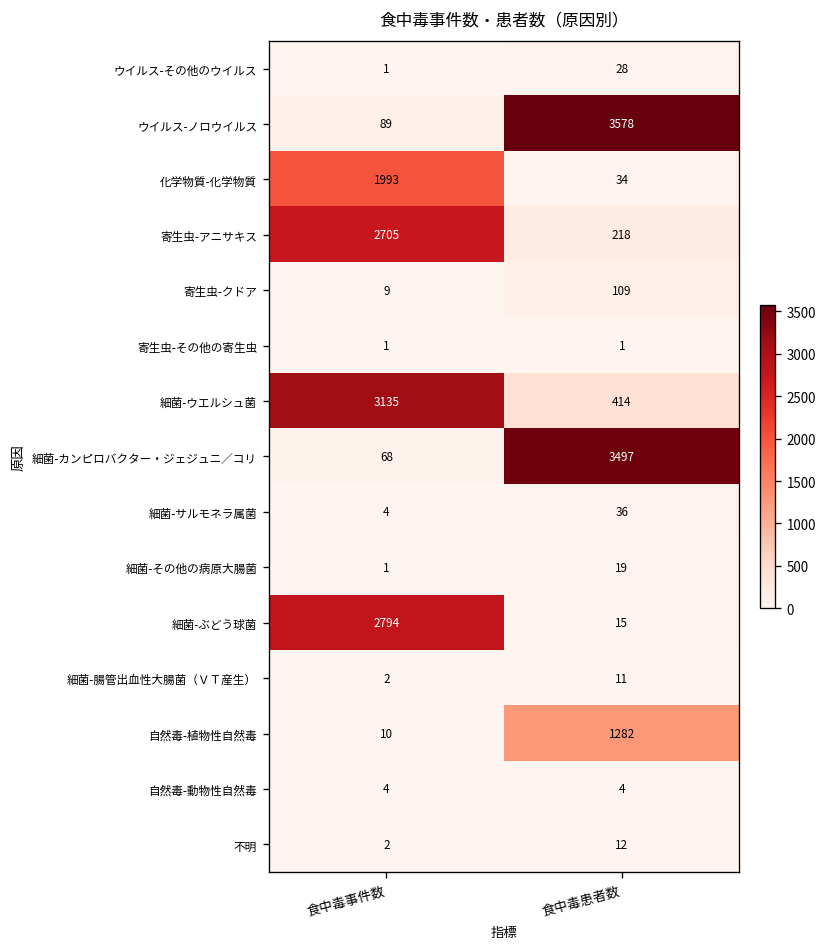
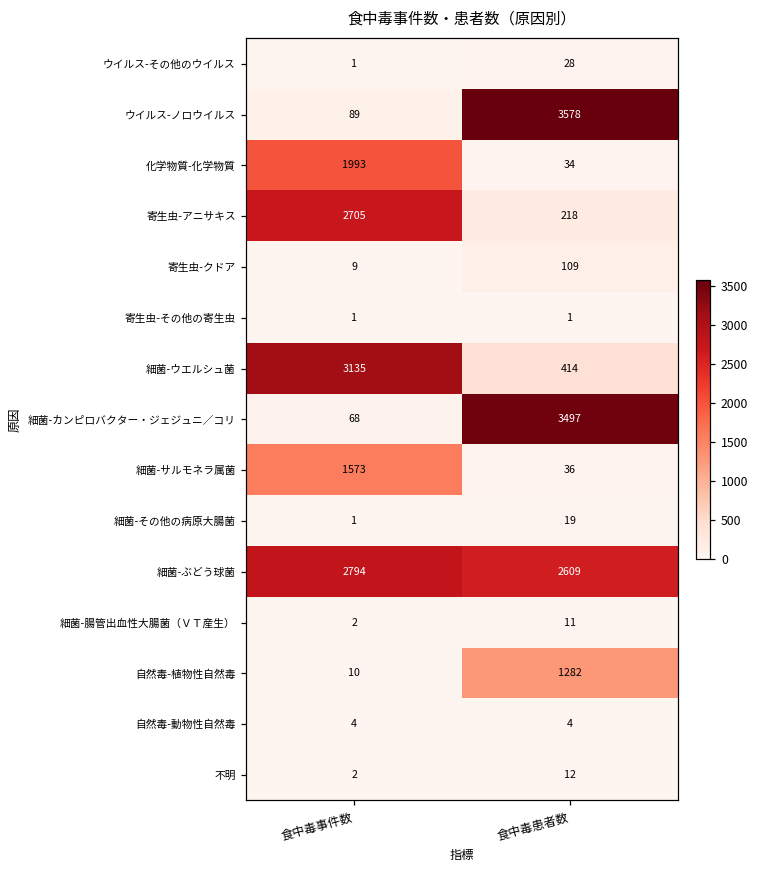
  {
    "ウイルス-その他のウイルス": {
      "食中毒事件数": 1,
      "食中毒患者数": 28
    },
    "ウイルス-ノロウイルス": {
      "食中毒事件数": 89,
      "食中毒患者数": 3578
    },
    "化学物質-化学物質": {
      "食中毒事件数": 1993,
      "食中毒患者数": 34
    },
    "寄生虫-アニサキス": {
      "食中毒事件数": 2705,
      "食中毒患者数": 218
    },
    "寄生虫-クドア": {
      "食中毒事件数": 9,
      "食中毒患者数": 109
    },
    "寄生虫-その他の寄生虫": {
      "食中毒事件数": 1,
      "食中毒患者数": 1
    },
    "細菌-ウエルシュ菌": {
      "食中毒事件数": 3135,
      "食中毒患者数": 414
    },
    "細菌-カンピロバクター・ジェジュニ／コリ": {
      "食中毒事件数": 68,
      "食中毒患者数": 3497
    },
    "細菌-サルモネラ属菌": {
-     "食中毒事件数": 4,
+     "食中毒事件数": 1573,
      "食中毒患者数": 36
    },
    "細菌-その他の病原大腸菌": {
      "食中毒事件数": 1,
      "食中毒患者数": 19
    },
    "細菌-ぶどう球菌": {
      "食中毒事件数": 2794,
-     "食中毒患者数": 15
+     "食中毒患者数": 2609
    },
    "細菌-腸管出血性大腸菌（ＶＴ産生）": {
      "食中毒事件数": 2,
      "食中毒患者数": 11
    },
    "自然毒-植物性自然毒": {
      "食中毒事件数": 10,
      "食中毒患者数": 1282
    },
    "自然毒-動物性自然毒": {
      "食中毒事件数": 4,
      "食中毒患者数": 4
    },
    "不明": {
      "食中毒事件数": 2,
      "食中毒患者数": 12
    }
  }
